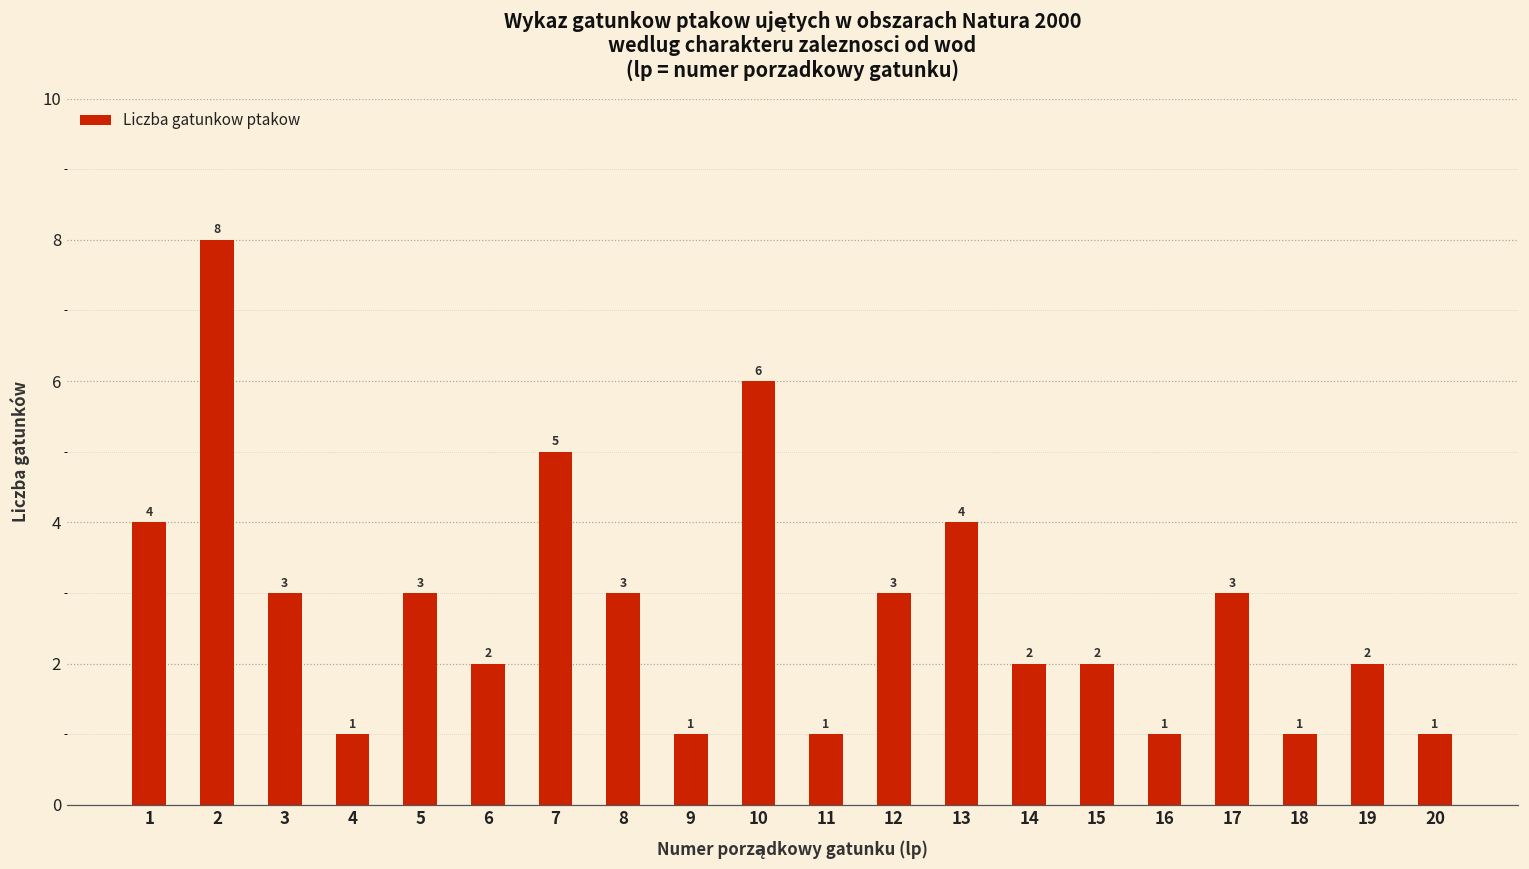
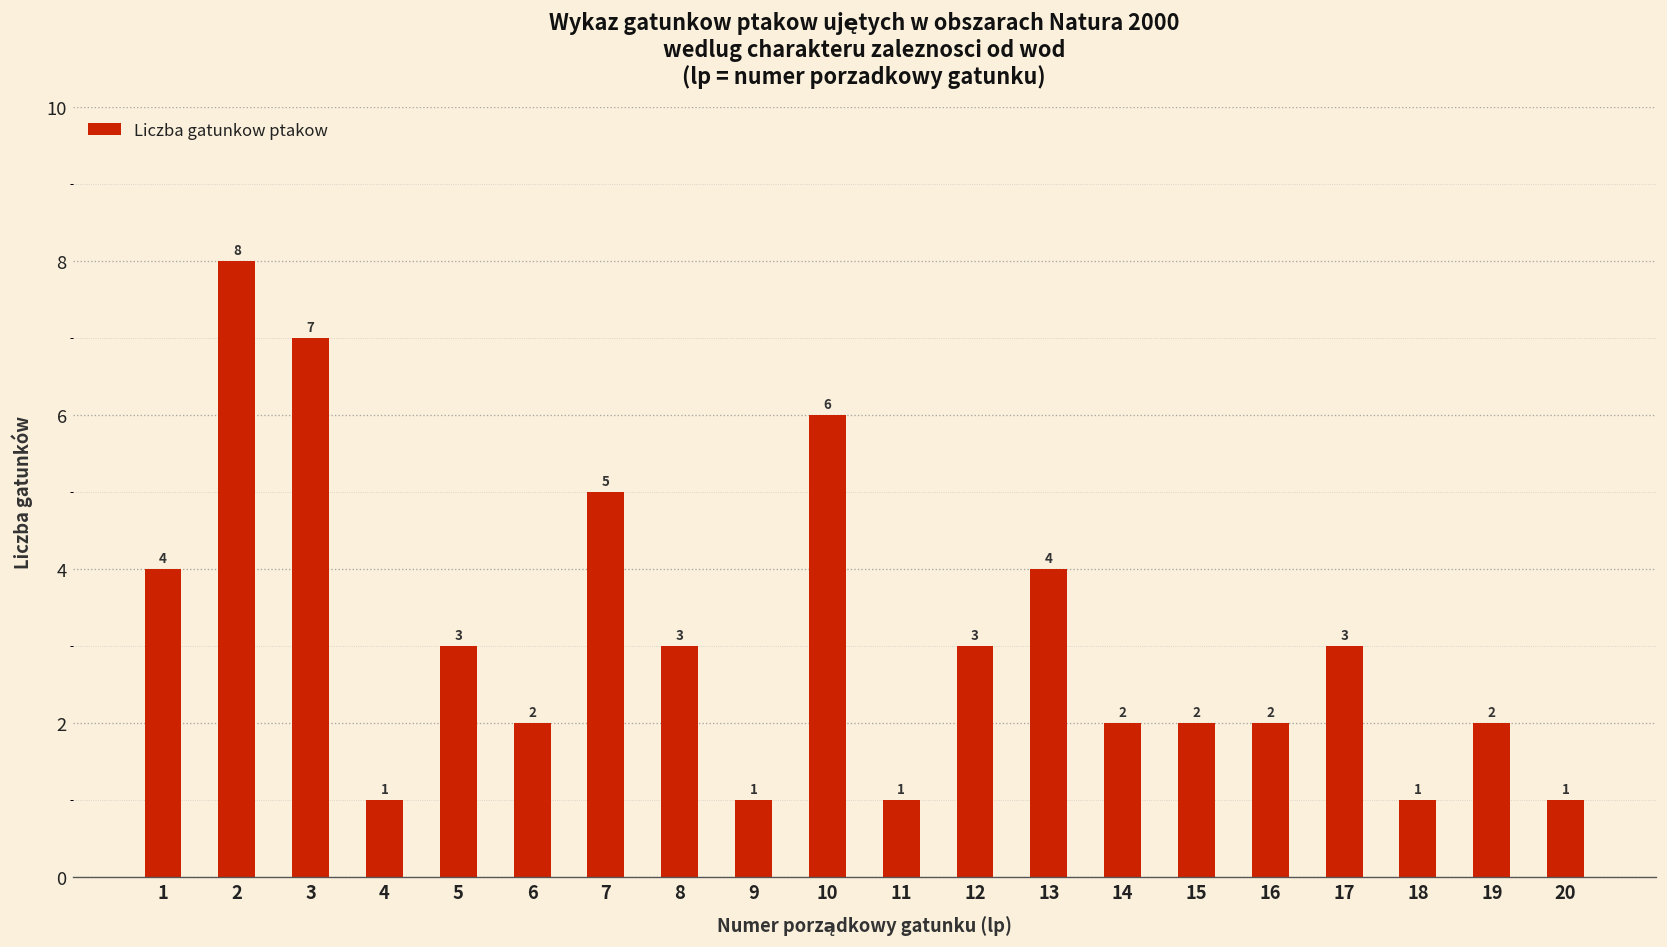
  {
    "1": 4,
    "2": 8,
-   "3": 3,
+   "3": 7,
    "4": 1,
    "5": 3,
    "6": 2,
    "7": 5,
    "8": 3,
    "9": 1,
    "10": 6,
    "11": 1,
    "12": 3,
    "13": 4,
    "14": 2,
    "15": 2,
-   "16": 1,
+   "16": 2,
    "17": 3,
    "18": 1,
    "19": 2,
    "20": 1
  }
